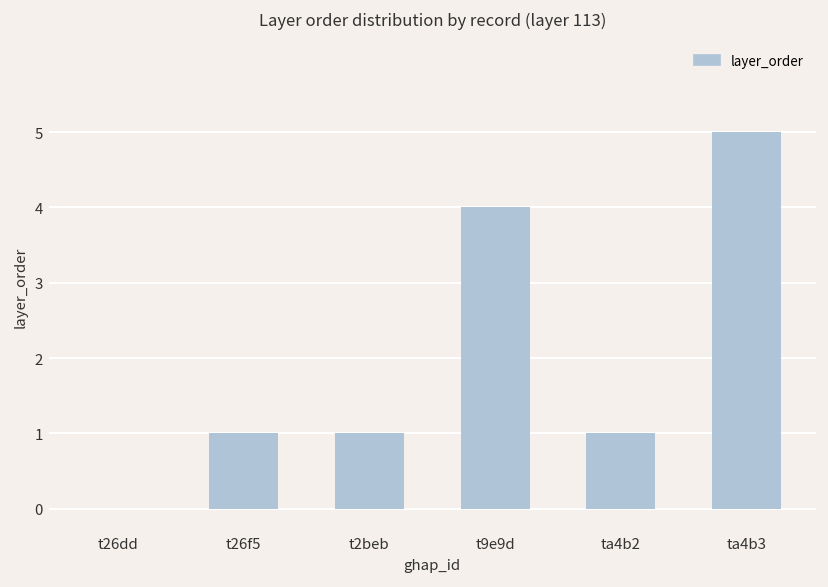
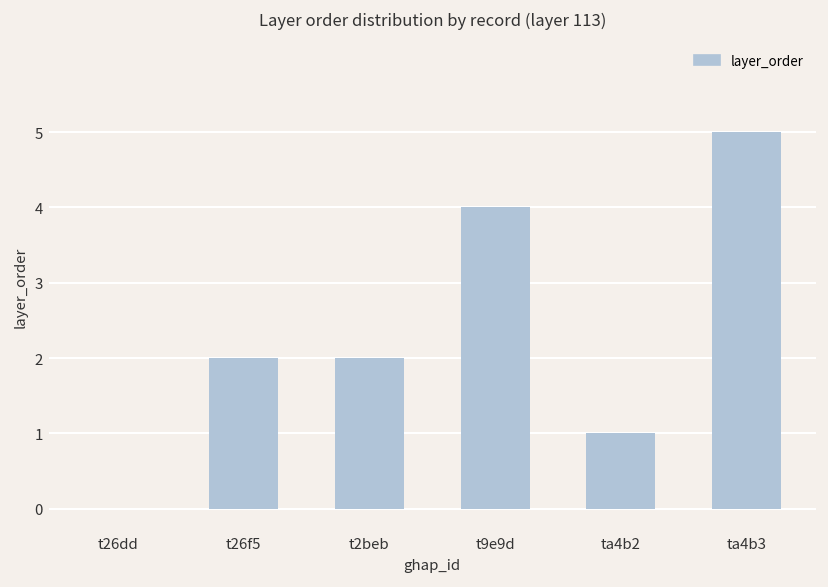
  {
    "t26dd": 0,
-   "t26f5": 1,
-   "t2beb": 1,
+   "t26f5": 2,
+   "t2beb": 2,
    "t9e9d": 4,
    "ta4b2": 1,
    "ta4b3": 5
  }
